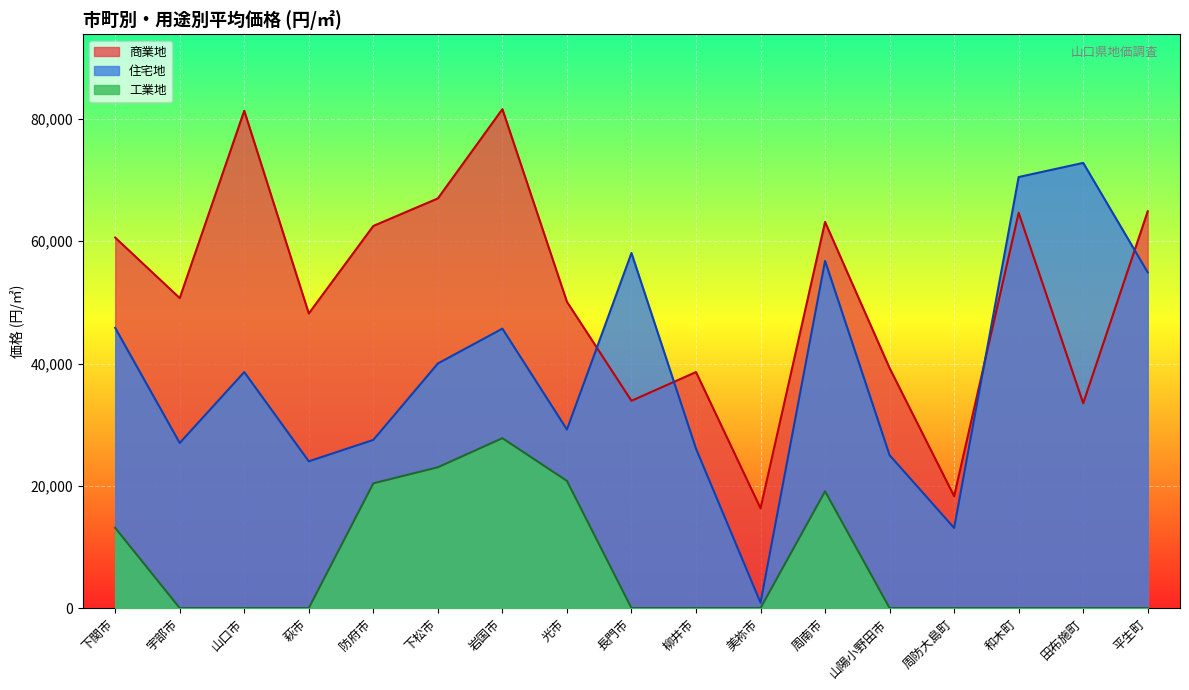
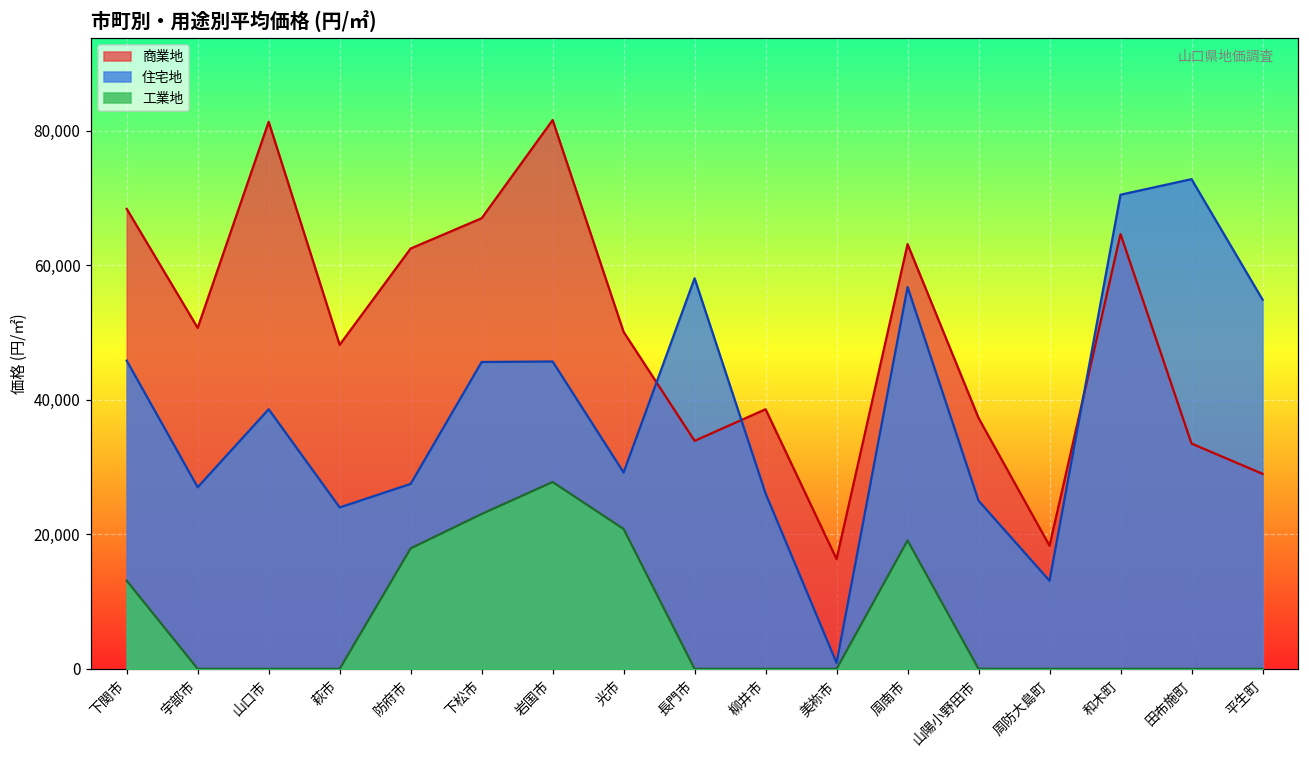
  {
    "商業地": {
-     "下関市": "61,000",
+     "下関市": "68,000",
      "宇部市": "51,000",
      "山口市": "81,000",
      "萩市": "48,000",
      "防府市": "63,000",
      "下松市": "67,000",
      "岩国市": "82,000",
      "光市": "50,000",
      "長門市": "34,000",
      "柳井市": "39,000",
      "美祢市": "16,000",
      "周南市": "63,000",
-     "山陽小野田市": "39,000",
+     "山陽小野田市": "37,000",
      "周防大島町": "18,000",
      "和木町": "65,000",
      "田布施町": "34,000",
-     "平生町": "65,000"
+     "平生町": "29,000"
    },
    "住宅地": {
      "下関市": "46,000",
      "宇部市": "27,000",
      "山口市": "39,000",
      "萩市": "24,000",
      "防府市": "28,000",
-     "下松市": "40,000",
+     "下松市": "46,000",
      "岩国市": "46,000",
      "光市": "29,000",
      "長門市": "58,000",
      "柳井市": "26,000",
      "美祢市": "1,000",
      "周南市": "57,000",
      "山陽小野田市": "25,000",
      "周防大島町": "13,000",
      "和木町": "71,000",
      "田布施町": "73,000",
      "平生町": "55,000"
    },
    "工業地": {
      "下関市": "13,000",
      "宇部市": "0",
      "山口市": "0",
      "萩市": "0",
-     "防府市": "20,000",
+     "防府市": "18,000",
      "下松市": "23,000",
      "岩国市": "28,000",
      "光市": "21,000",
      "長門市": "0",
      "柳井市": "0",
      "美祢市": "0",
      "周南市": "19,000",
      "山陽小野田市": "0",
      "周防大島町": "0",
      "和木町": "0",
      "田布施町": "0",
      "平生町": "0"
    }
  }
